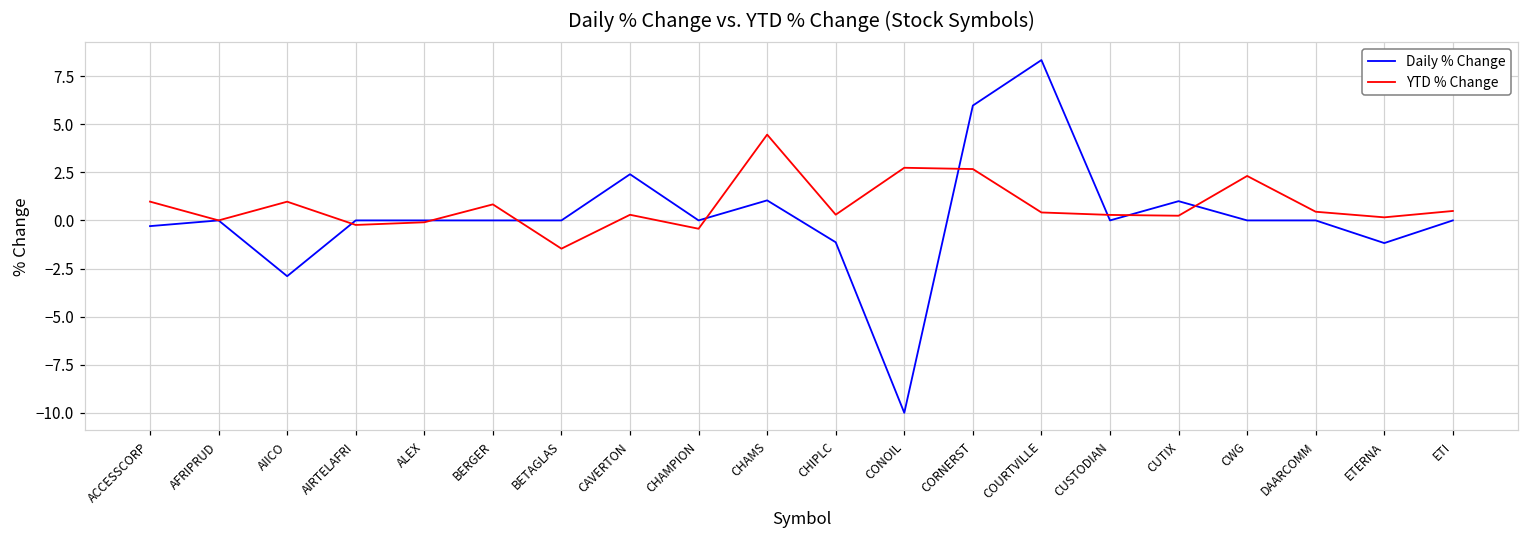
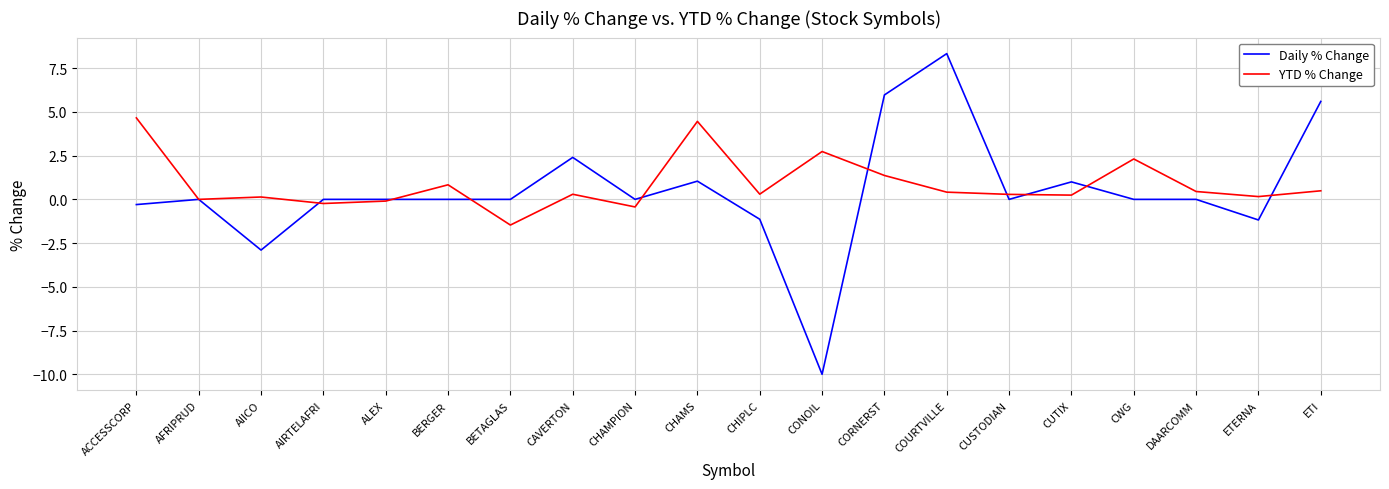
  {
    "Daily % Change": {
      "ACCESSCORP": -0.3,
      "AIICO": -2.9,
      "AIRTELAFRI": 0.0,
      "BERGER": 0.0,
      "BETAGLAS": 0.0,
      "CAVERTON": 2.4,
      "CHAMPION": 0.0,
      "CHAMS": 1.0,
      "CHIPLC": -1.1,
      "CONOIL": -10.0,
      "CORNERST": 6.0,
      "COURTVILLE": 8.3,
      "CUSTODIAN": 0.0,
      "CUTIX": 1.0,
      "CWG": 0.0,
      "DAARCOMM": 0.0,
      "ETERNA": -1.2,
-     "ETI": 0.0
+     "ETI": 5.6
    },
    "YTD % Change": {
-     "ACCESSCORP": 1.0,
-     "AIICO": 1.0,
+     "ACCESSCORP": 4.7,
+     "AIICO": 0.1,
      "AIRTELAFRI": -0.2,
      "BERGER": 0.8,
      "BETAGLAS": -1.5,
      "CAVERTON": 0.3,
      "CHAMPION": -0.4,
      "CHAMS": 4.5,
      "CHIPLC": 0.3,
      "CONOIL": 2.7,
-     "CORNERST": 2.7,
+     "CORNERST": 1.4,
      "COURTVILLE": 0.4,
      "CUSTODIAN": 0.3,
      "CUTIX": 0.2,
      "CWG": 2.3,
      "DAARCOMM": 0.4,
      "ETERNA": 0.2,
      "ETI": 0.5
    }
  }
